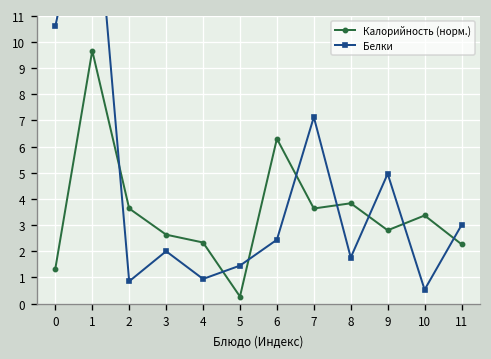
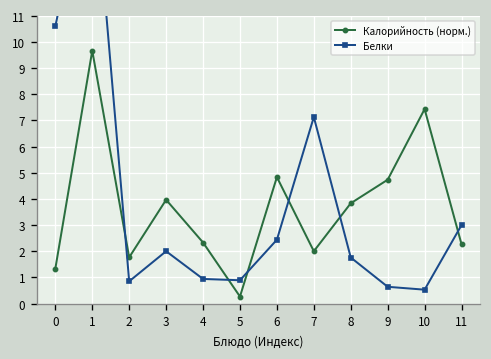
  {
    "Калорийность (норм.)": {
      "0": 1.3,
      "1": 9.7,
-     "2": 3.6,
-     "3": 2.6,
+     "2": 1.8,
+     "3": 4.0,
      "4": 2.3,
      "5": 0.3,
-     "6": 6.3,
-     "7": 3.6,
+     "6": 4.8,
+     "7": 2.0,
      "8": 3.8,
-     "9": 2.8,
-     "10": 3.4,
+     "9": 4.7,
+     "10": 7.4,
      "11": 2.3
    },
    "Белки": {
      "0": 10.6,
      "2": 0.9,
      "3": 2.0,
      "4": 0.9,
-     "5": 1.5,
+     "5": 0.9,
      "6": 2.4,
      "7": 7.1,
      "8": 1.8,
-     "9": 5.0,
+     "9": 0.6,
      "10": 0.5,
      "11": 3.0
    }
  }
